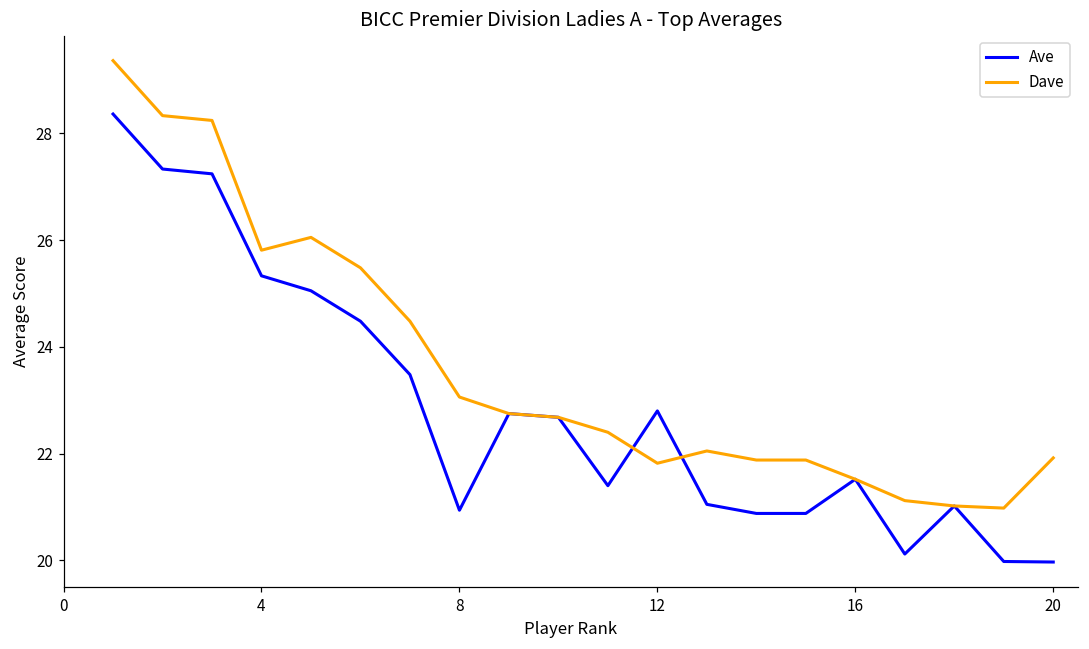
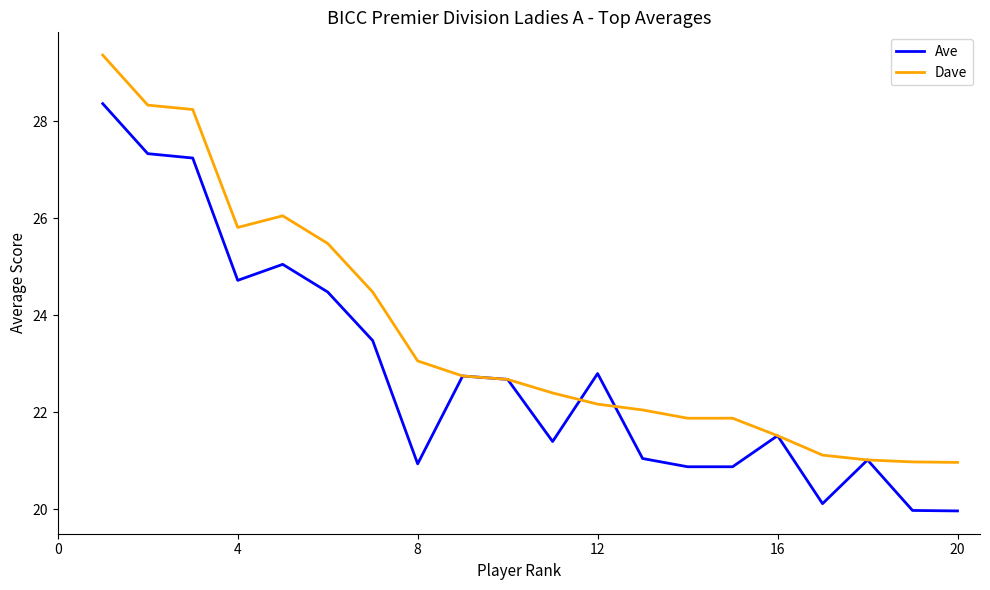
  {
    "Ave": {
-     "4": 25.3,
+     "4": 24.7,
      "8": 20.9,
      "12": 22.8,
      "20": 20.0
    },
    "Dave": {
      "4": 25.8,
      "8": 23.1,
-     "12": 21.8,
-     "20": 21.9
+     "12": 22.2,
+     "20": 21.0
    }
  }
